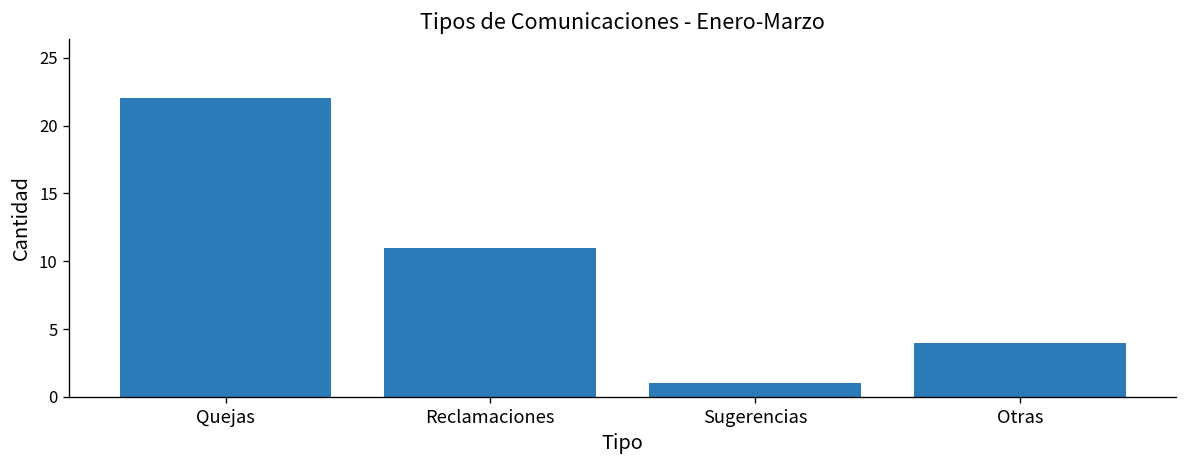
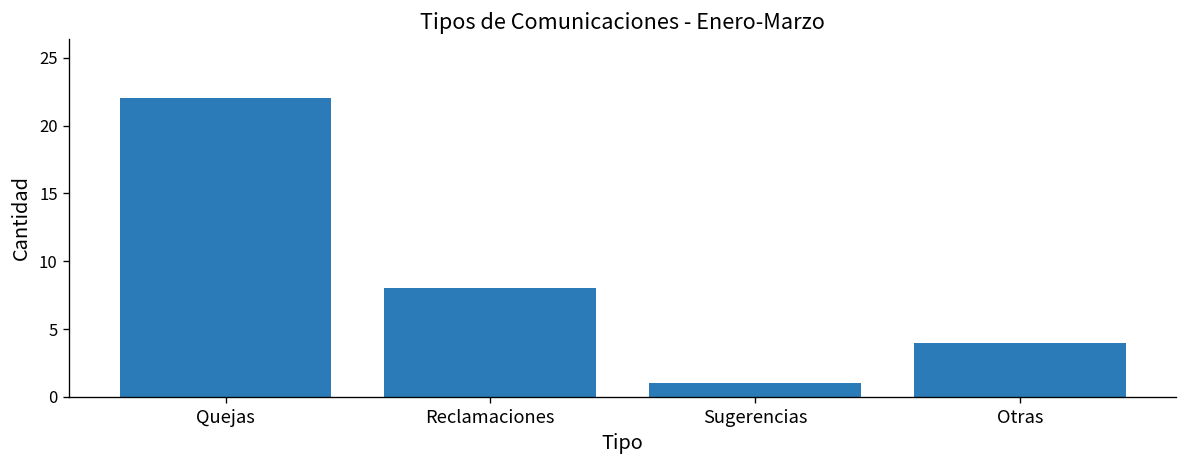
  {
    "Quejas": 22,
-   "Reclamaciones": 11,
+   "Reclamaciones": 8,
    "Sugerencias": 1,
    "Otras": 4
  }
